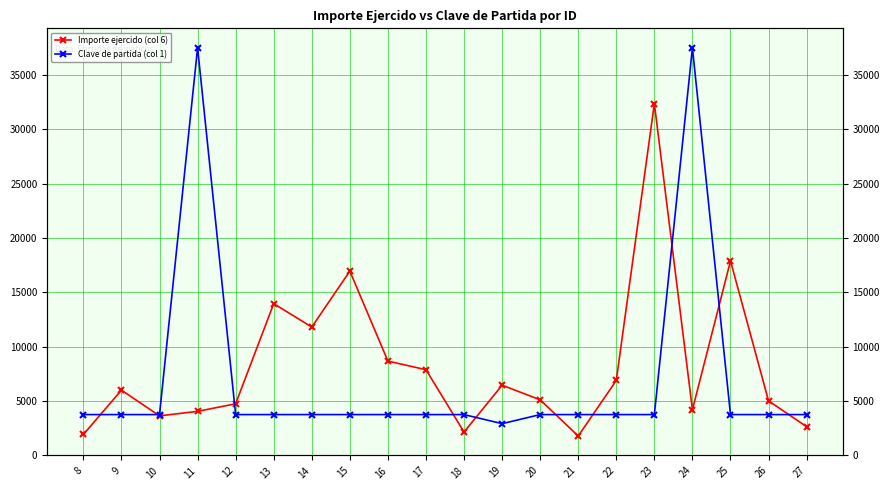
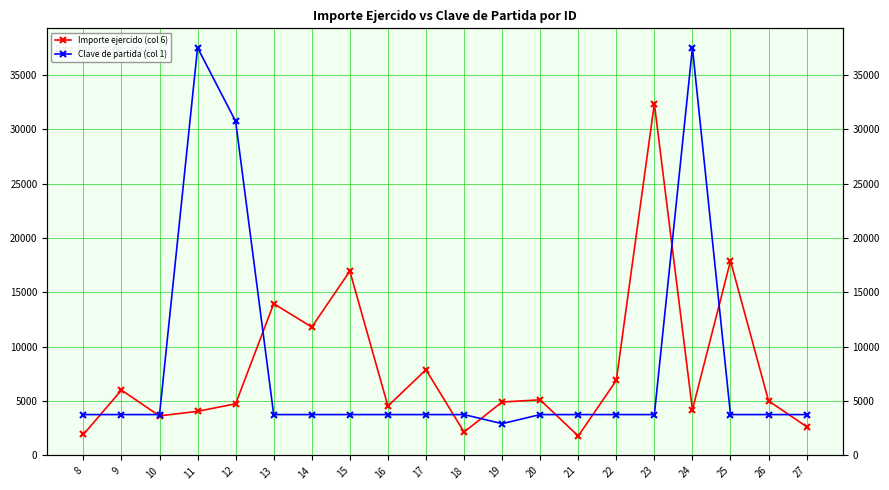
  {
    "Importe ejercido (col 6)": {
      "8": 1900,
      "9": 6000,
      "11": 4100,
      "12": 4700,
      "13": 14000,
      "14": 11800,
      "15": 16900,
-     "16": 8700,
+     "16": 4500,
      "17": 7900,
      "18": 2100,
-     "19": 6500,
+     "19": 4900,
      "20": 5100,
      "21": 1800,
      "22": 6900,
      "23": 32400,
      "24": 4200,
      "25": 17900,
      "26": 5000,
      "27": 2600
    },
    "Clave de partida (col 1)": {
      "8": 3800,
      "9": 3800,
      "11": 37500,
-     "12": 3800,
+     "12": 30700,
      "13": 3800,
      "14": 3800,
      "15": 3800,
      "16": 3800,
      "17": 3800,
      "18": 3800,
      "19": 2900,
      "20": 3800,
      "21": 3800,
      "22": 3800,
      "23": 3800,
      "24": 37500,
      "25": 3800,
      "26": 3800,
      "27": 3800
    }
  }
